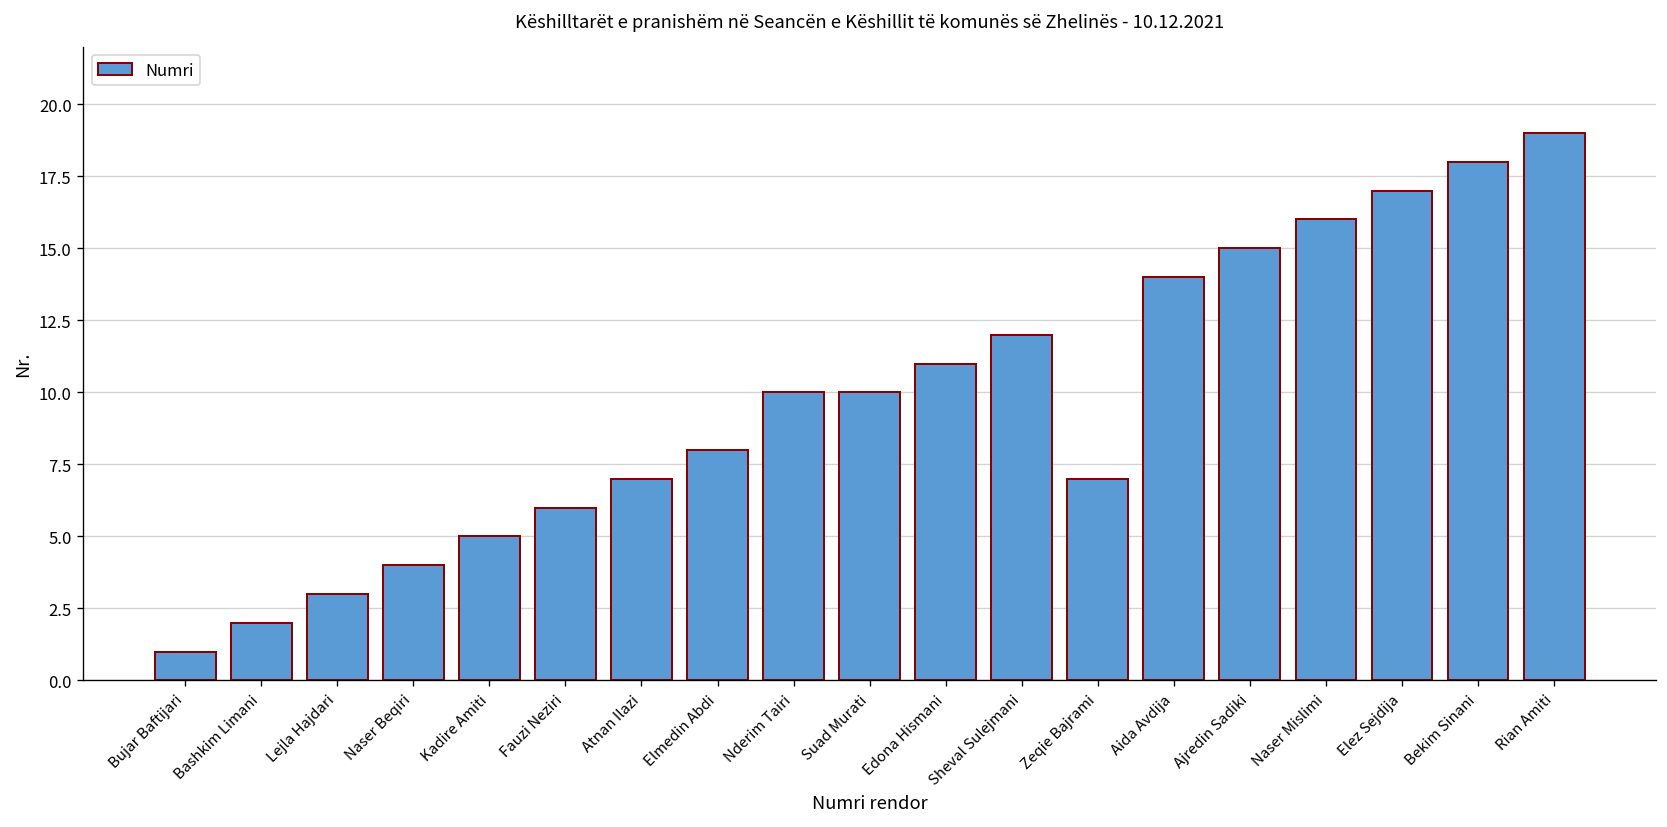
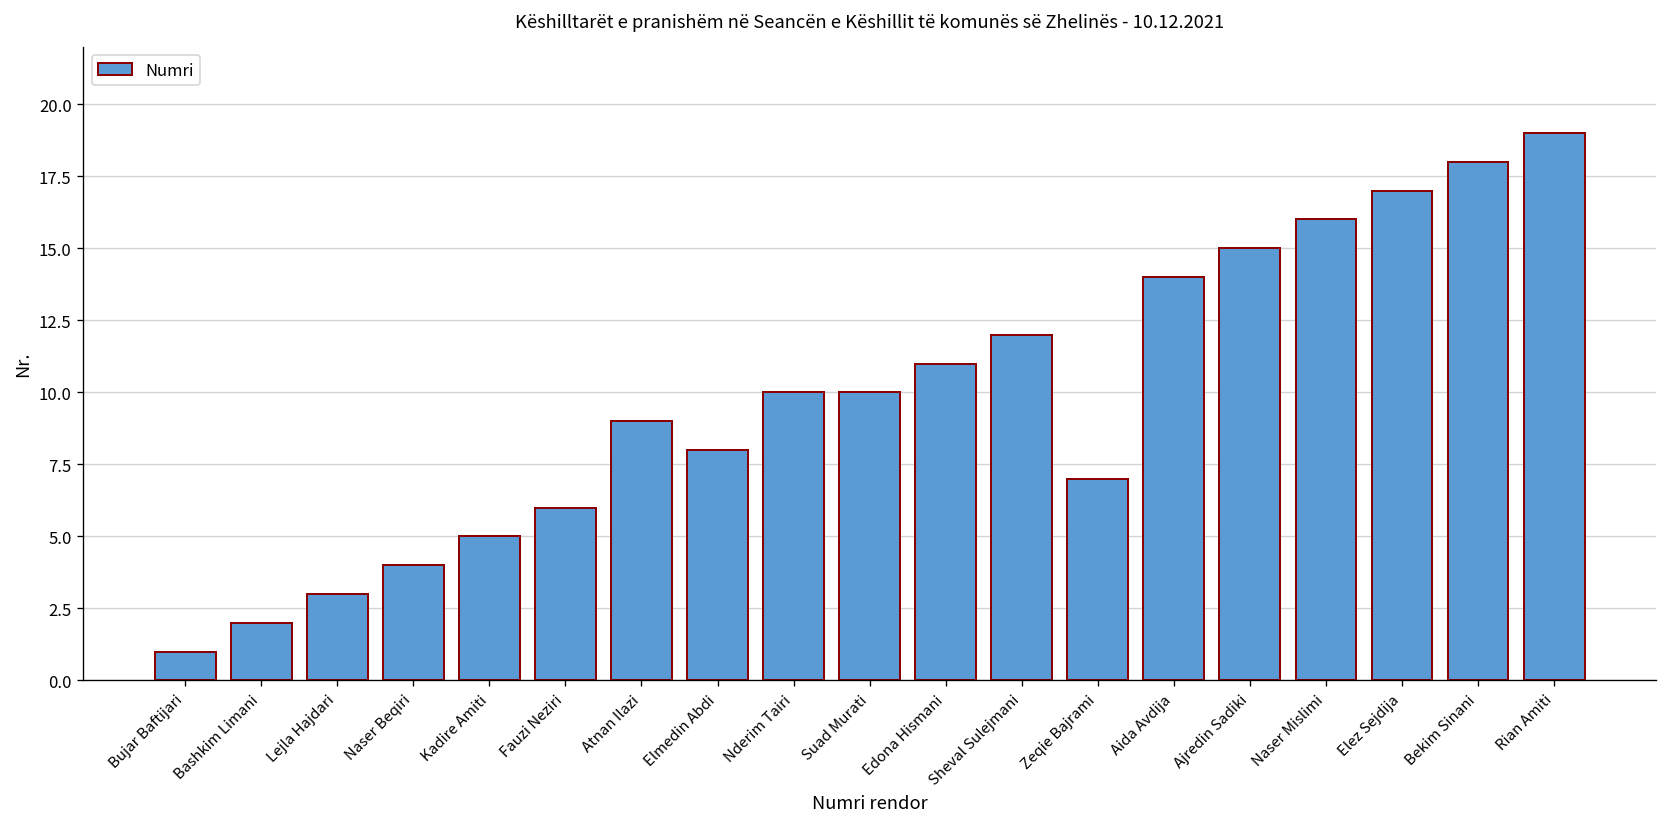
  {
    "Bujar Baftijari": 1,
    "Bashkim Limani": 2,
    "Lejla Hajdari": 3,
    "Naser Beqiri": 4,
    "Kadire Amiti": 5,
    "Fauzi Neziri": 6,
-   "Atnan Ilazi": 7,
+   "Atnan Ilazi": 9,
    "Elmedin Abdi": 8,
    "Nderim Tairi": 10,
    "Suad Murati": 10,
    "Edona Hismani": 11,
    "Sheval Sulejmani": 12,
    "Zeqie Bajrami": 7,
    "Aida Avdija": 14,
    "Ajredin Sadiki": 15,
    "Naser Mislimi": 16,
    "Elez Sejdija": 17,
    "Bekim Sinani": 18,
    "Rian Amiti": 19
  }
